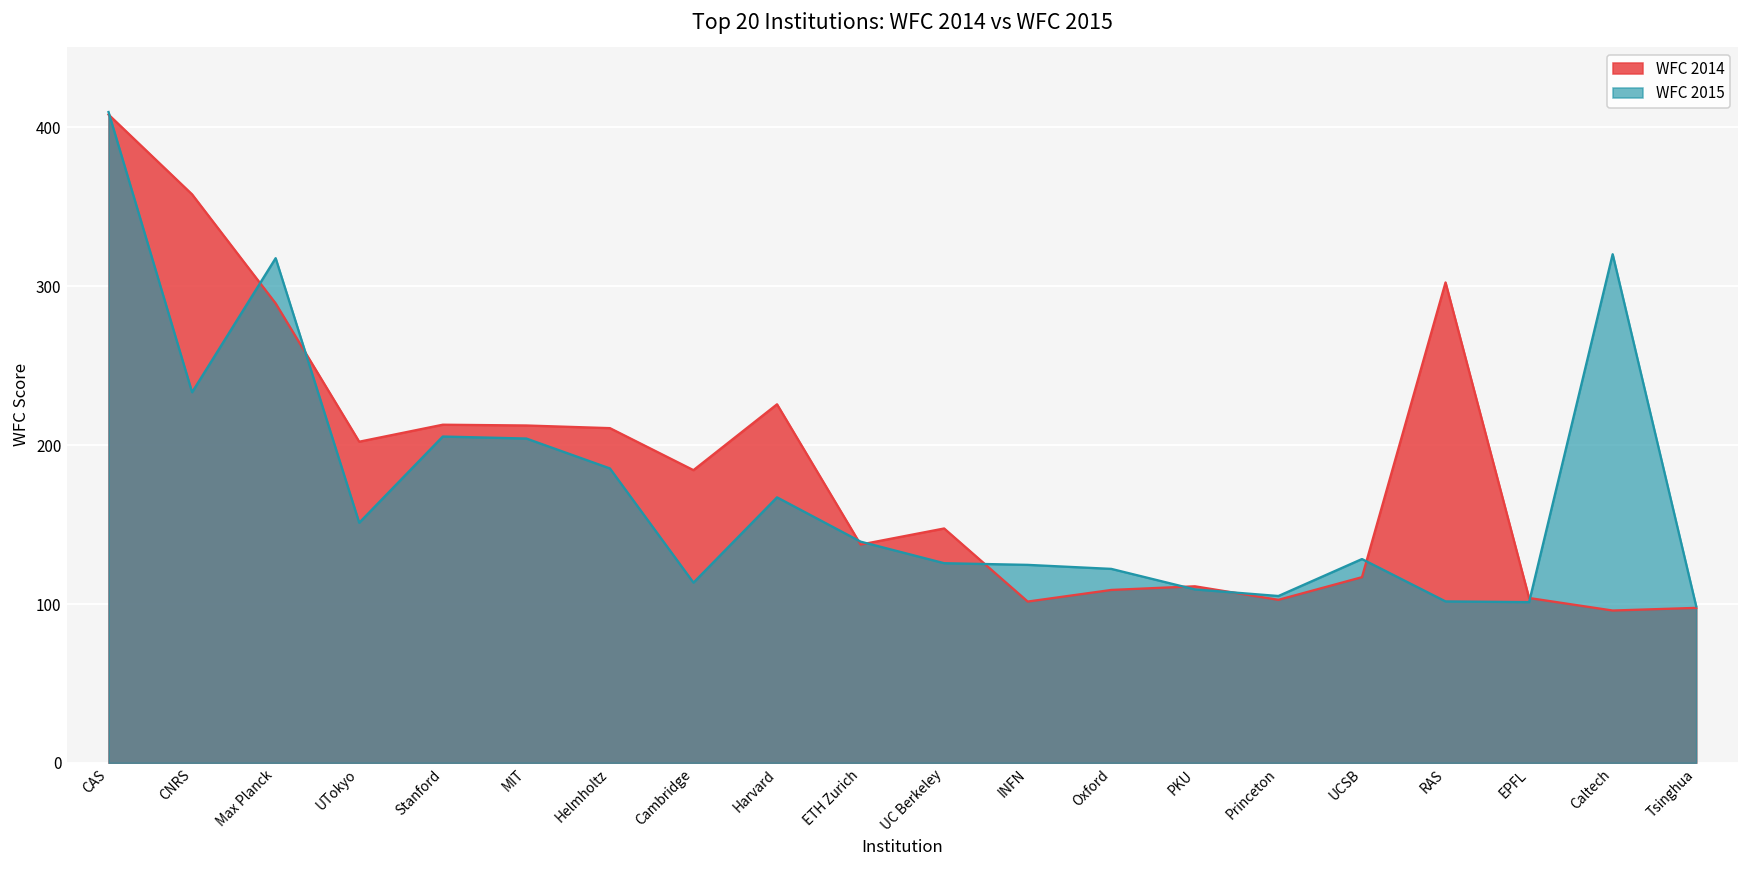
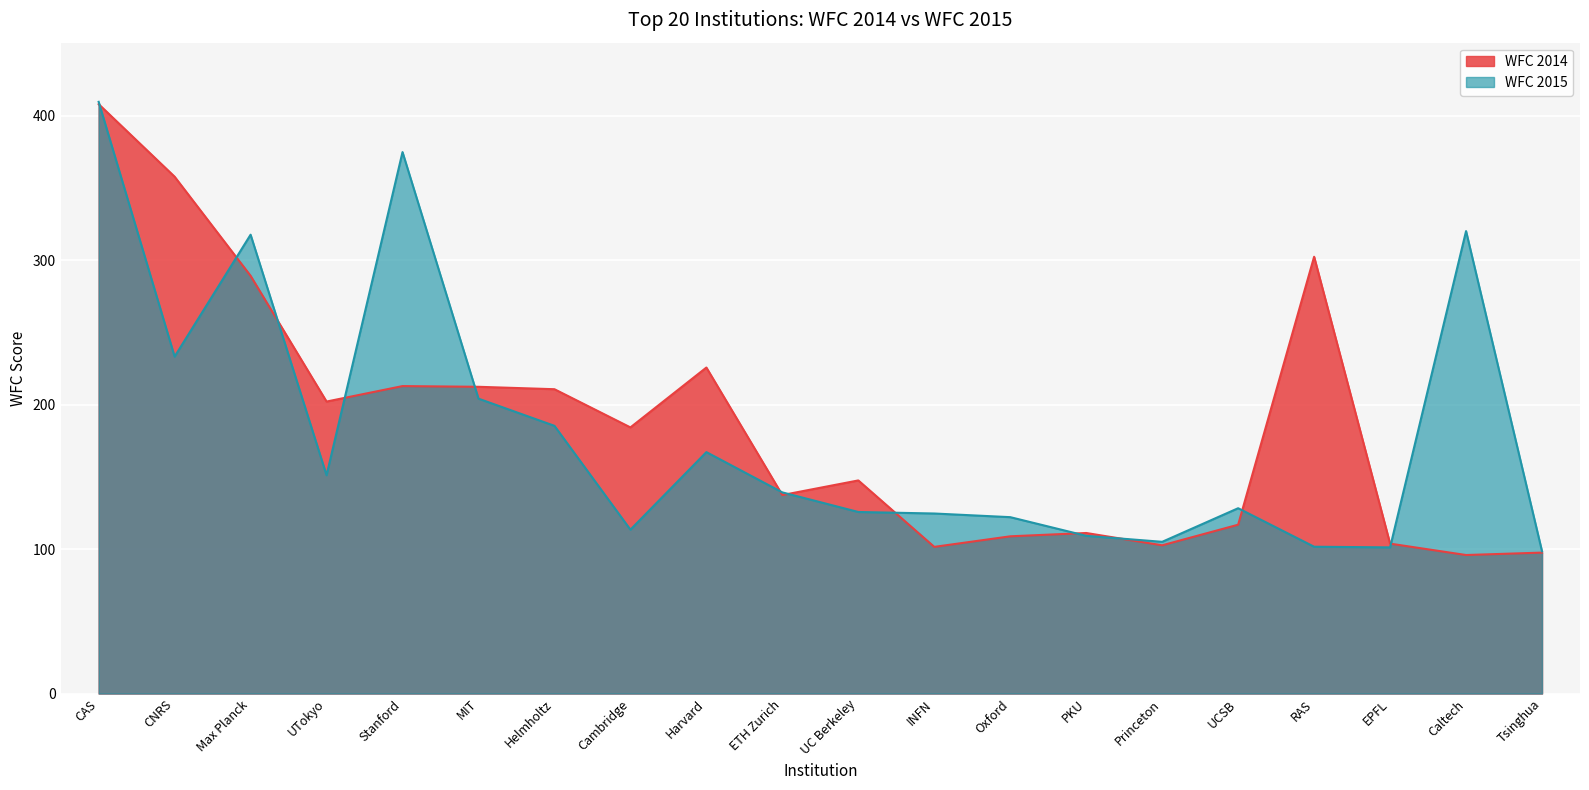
  {
    "WFC 2014": {
      "CNRS": 358,
      "Max Planck": 289,
      "UTokyo": 202,
      "Stanford": 213,
      "MIT": 212,
      "Helmholtz": 211,
      "Cambridge": 184,
      "Harvard": 226,
      "ETH Zurich": 137,
      "UC Berkeley": 148,
      "INFN": 102,
      "Oxford": 109,
      "PKU": 111,
      "Princeton": 103,
      "UCSB": 117,
      "RAS": 302,
      "EPFL": 104,
      "Caltech": 96
    },
    "WFC 2015": {
      "CNRS": 233,
      "Max Planck": 318,
      "UTokyo": 151,
-     "Stanford": 205,
+     "Stanford": 375,
      "MIT": 204,
      "Helmholtz": 185,
      "Cambridge": 113,
      "Harvard": 167,
      "ETH Zurich": 139,
      "UC Berkeley": 126,
      "INFN": 125,
      "Oxford": 122,
      "PKU": 109,
      "Princeton": 105,
      "UCSB": 128,
      "RAS": 102,
      "EPFL": 101,
      "Caltech": 320
    }
  }
